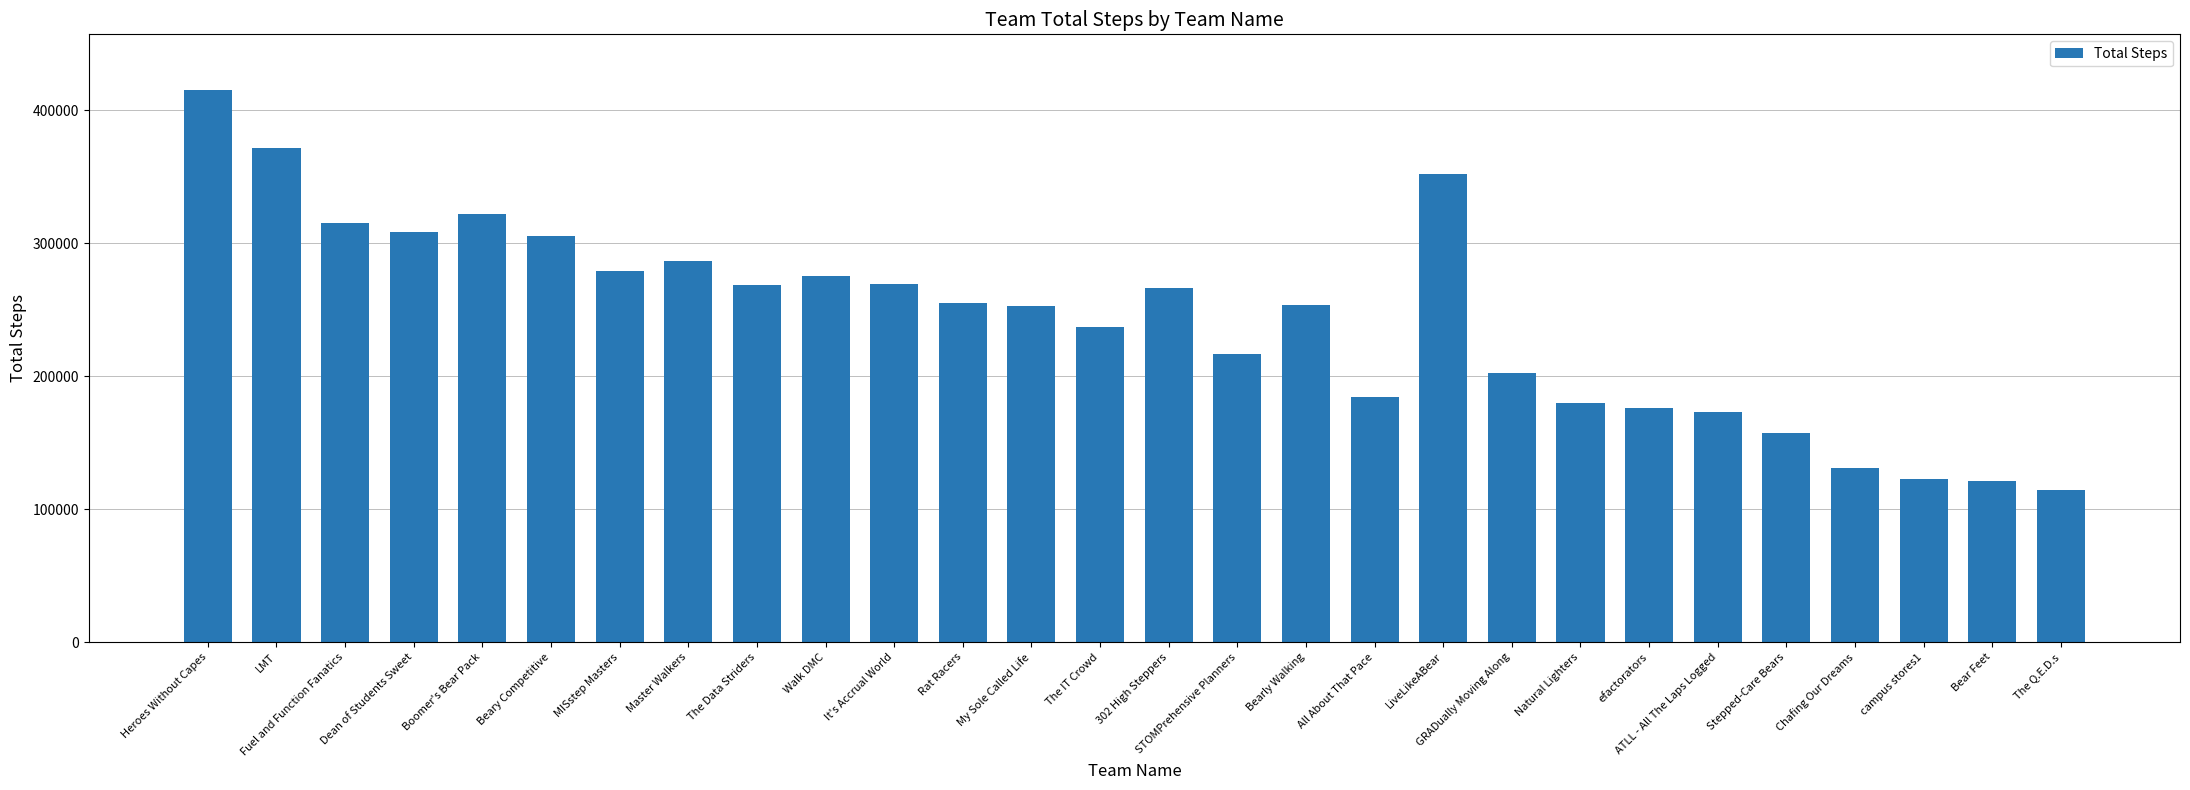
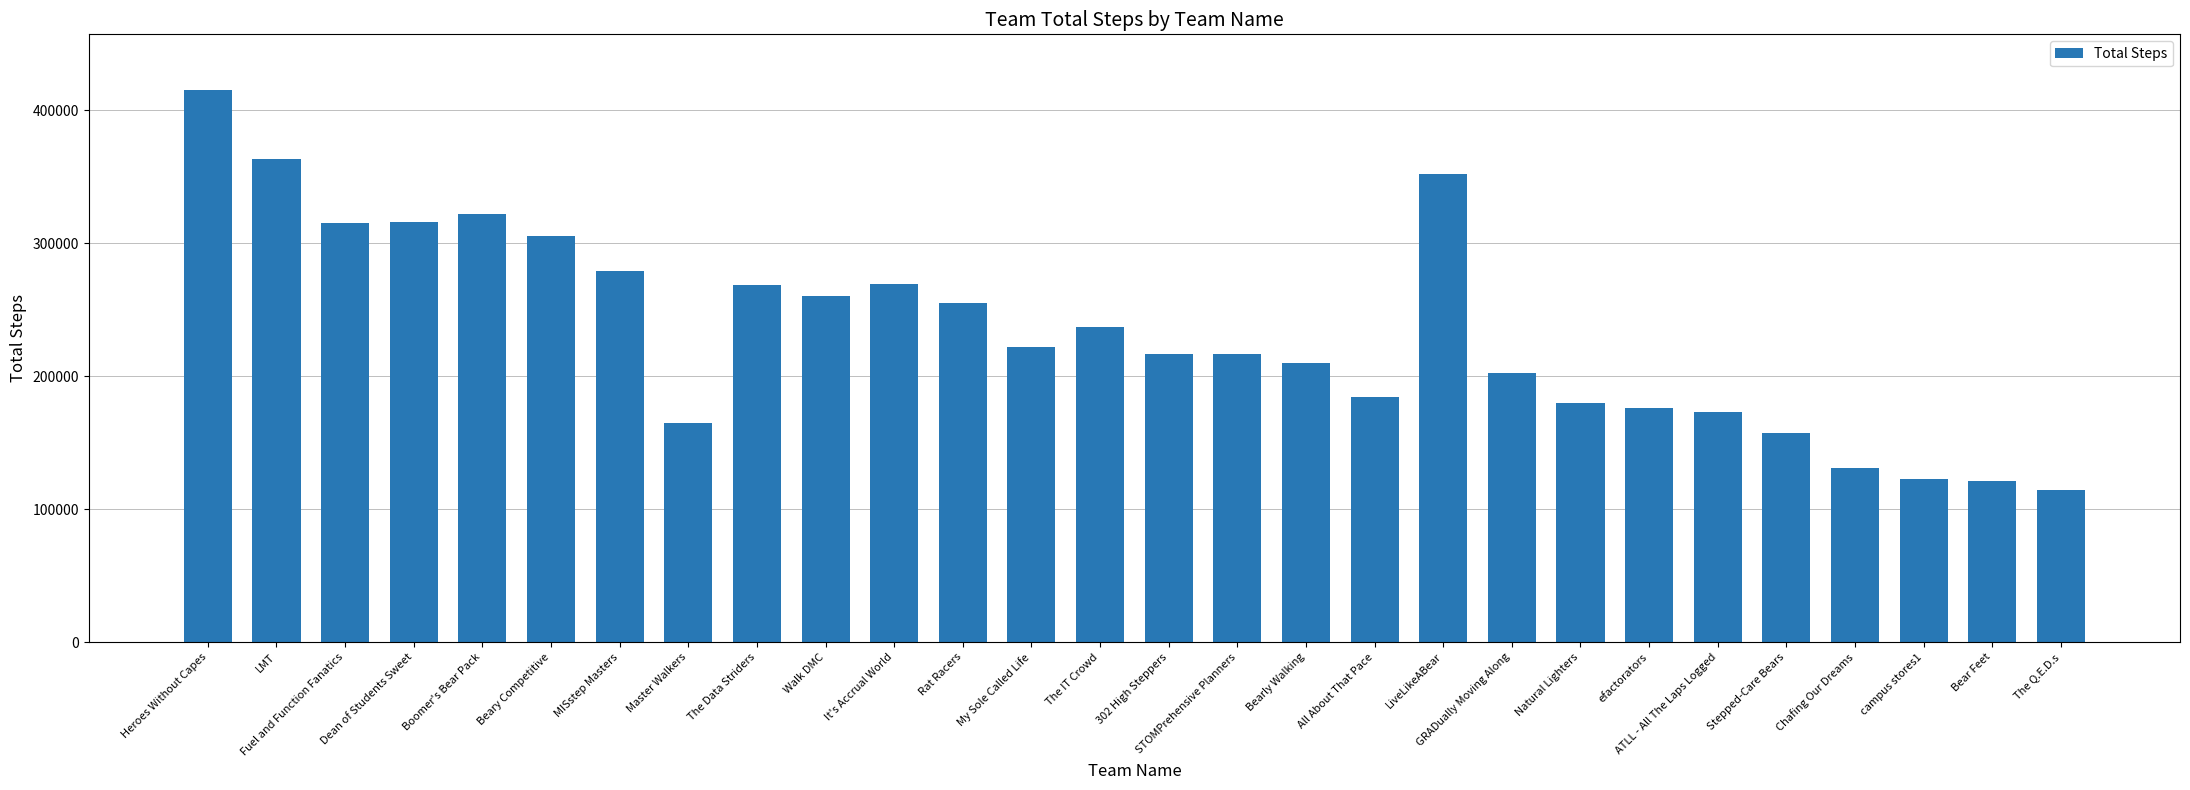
  {
    "Heroes Without Capes": 416000,
-   "LMT": 372000,
+   "LMT": 364000,
    "Fuel and Function Fanatics": 315000,
-   "Dean of Students Sweet": 308000,
+   "Dean of Students Sweet": 316000,
    "Boomer's Bear Pack": 322000,
    "Beary Competitive": 305000,
    "MISstep Masters": 279000,
-   "Master Walkers": 287000,
+   "Master Walkers": 164000,
    "The Data Striders": 269000,
-   "Walk DMC": 276000,
+   "Walk DMC": 261000,
    "It's Accrual World": 270000,
    "Rat Racers": 255000,
-   "My Sole Called Life": 253000,
+   "My Sole Called Life": 222000,
    "The IT Crowd": 237000,
-   "302 High Steppers": 266000,
+   "302 High Steppers": 217000,
    "STOMPrehensive Planners": 217000,
-   "Bearly Walking": 254000,
+   "Bearly Walking": 210000,
    "All About That Pace": 184000,
    "LiveLikeABear": 352000,
    "GRADually Moving Along": 203000,
    "Natural Lighters": 180000,
    "efactorators": 176000,
    "ATLL - All The Laps Logged": 173000,
    "Stepped-Care Bears": 158000,
    "Chafing Our Dreams": 131000,
    "campus stores1": 122000,
    "Bear Feet": 121000,
    "The Q.E.D.s": 114000
  }
